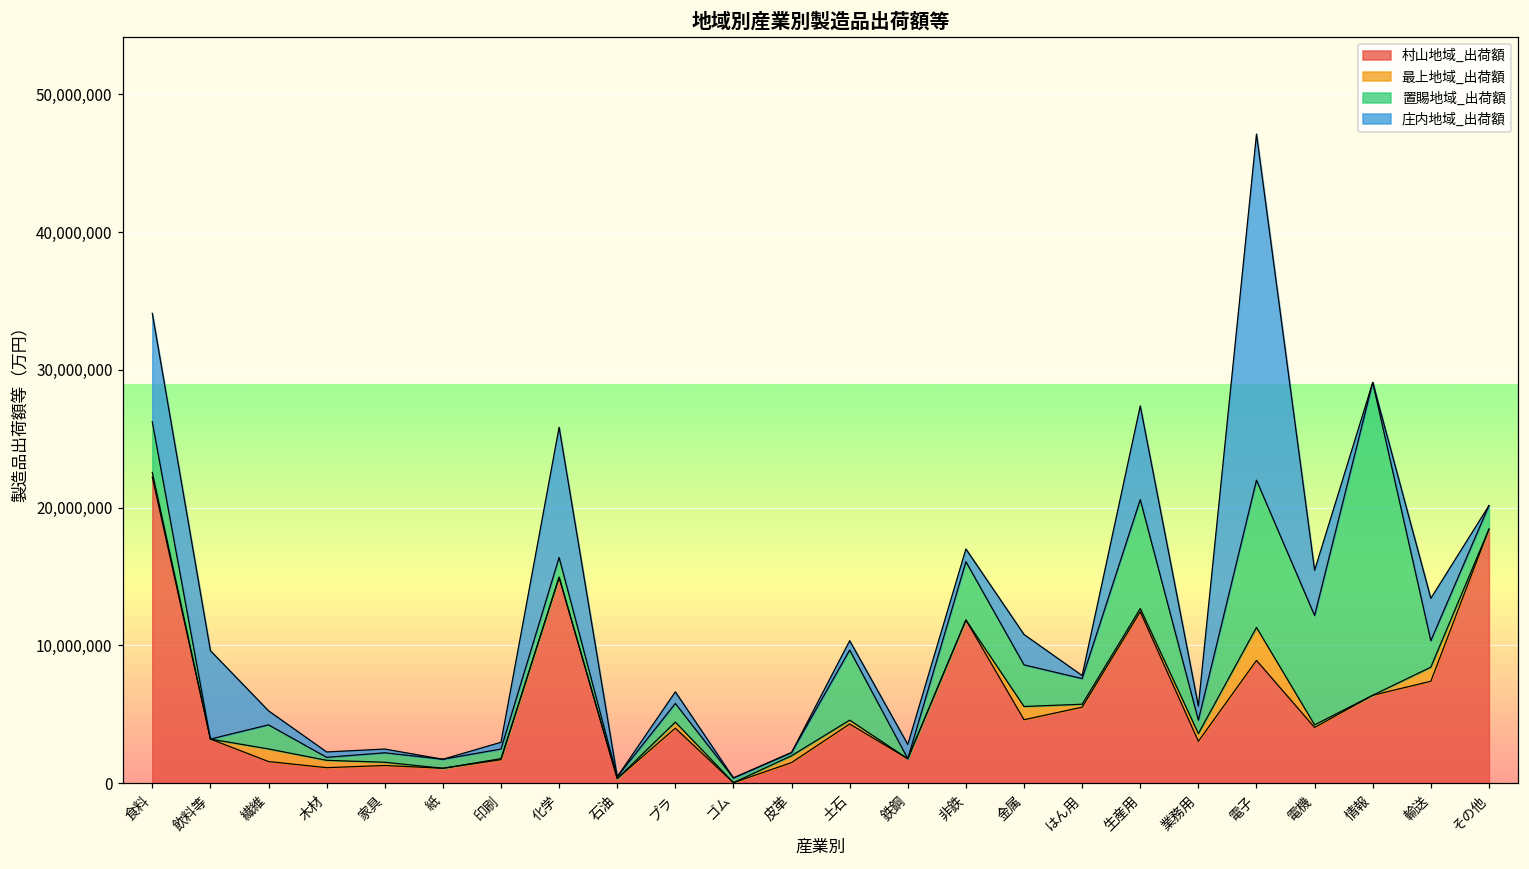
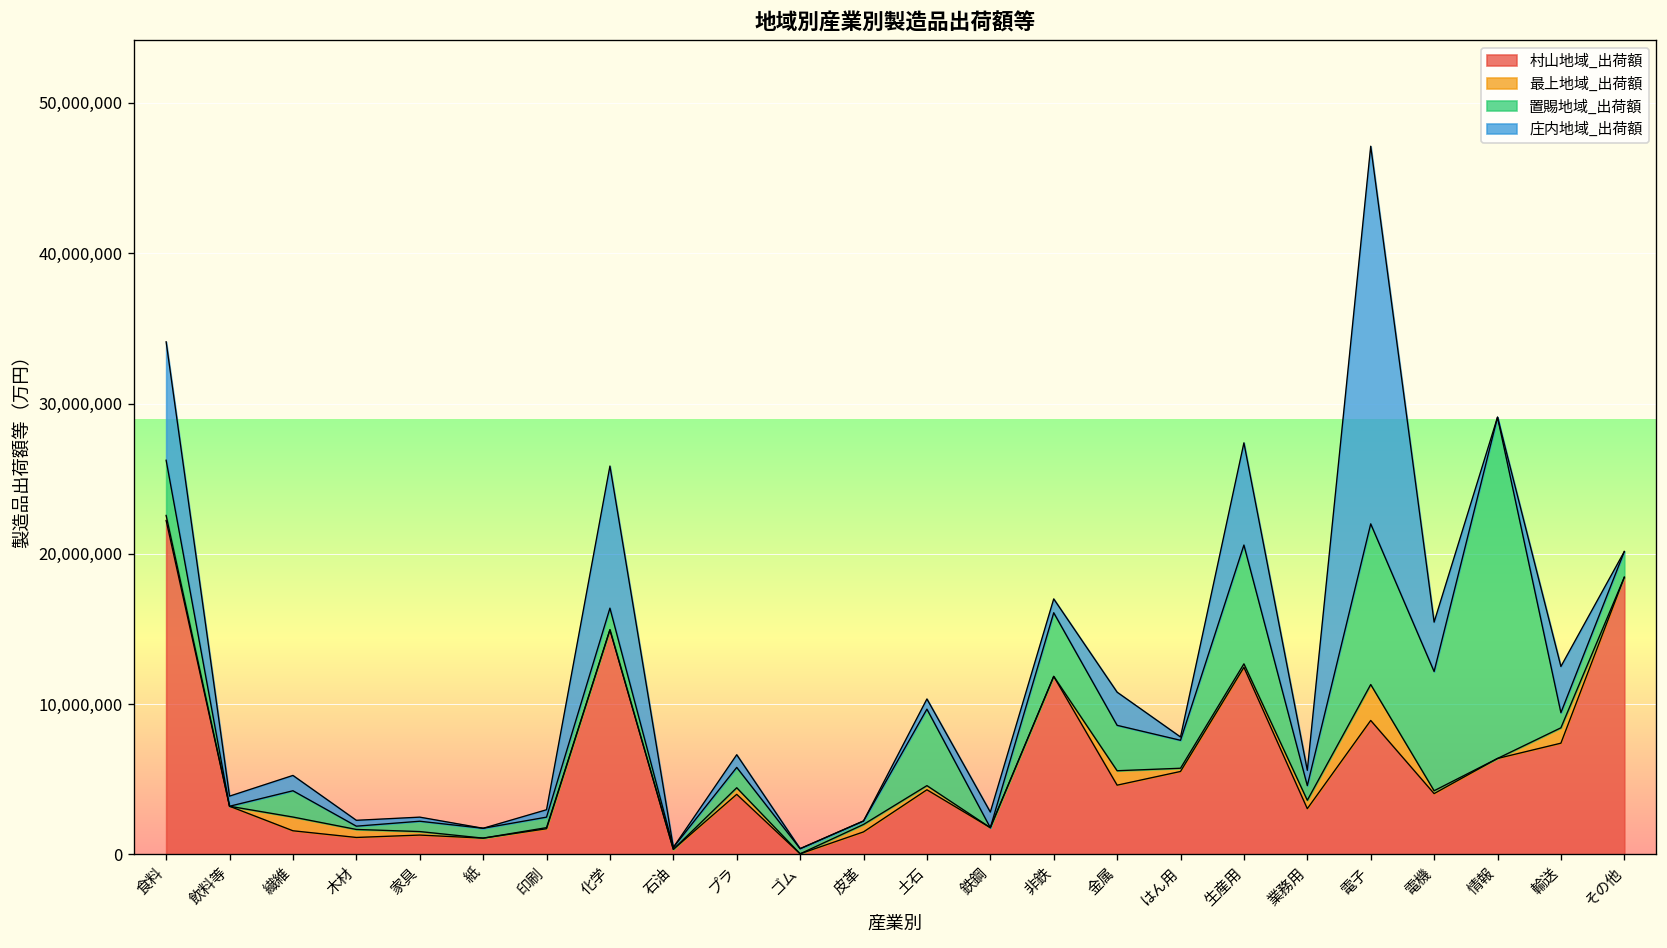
  {
    "村山地域_出荷額": {
      "食料": "22,200,000",
      "繊維": "1,600,000",
      "木材": "1,100,000",
      "家具": "1,300,000",
      "プラ": "4,000,000",
      "皮革": "1,500,000",
      "土石": "4,300,000",
      "金属": "4,600,000",
      "はん用": "5,500,000",
      "生産用": "12,400,000",
      "業務用": "3,000,000",
      "電子": "8,900,000",
      "輸送": "7,400,000"
    },
    "最上地域_出荷額": {
      "食料": "300,000",
      "繊維": "900,000",
      "木材": "500,000",
      "家具": "200,000",
      "プラ": "400,000",
      "皮革": "500,000",
      "土石": "300,000",
      "金属": "1,000,000",
      "はん用": "200,000",
      "生産用": "200,000",
      "業務用": "600,000",
      "電子": "2,400,000",
      "輸送": "1,000,000"
    },
    "置賜地域_出荷額": {
      "食料": "3,700,000",
      "繊維": "1,700,000",
      "木材": "200,000",
      "家具": "700,000",
      "印刷": "700,000",
      "化学": "1,400,000",
      "プラ": "1,400,000",
      "土石": "5,100,000",
      "非鉄": "4,200,000",
      "金属": "3,000,000",
      "はん用": "1,900,000",
      "生産用": "7,900,000",
      "業務用": "1,000,000",
      "電子": "10,700,000",
      "電機": "7,900,000",
-     "輸送": "1,900,000"
+     "輸送": "1,000,000"
    },
    "庄内地域_出荷額": {
      "食料": "7,900,000",
-     "飲料等": "6,400,000",
+     "飲料等": "700,000",
      "繊維": "1,000,000",
      "木材": "400,000",
      "家具": "300,000",
      "印刷": "500,000",
      "化学": "9,500,000",
      "プラ": "800,000",
      "土石": "700,000",
      "鉄鋼": "1,000,000",
      "非鉄": "900,000",
      "金属": "2,200,000",
      "はん用": "200,000",
      "生産用": "6,800,000",
      "業務用": "1,000,000",
      "電子": "25,100,000",
      "電機": "3,300,000",
      "輸送": "3,100,000"
    }
  }
